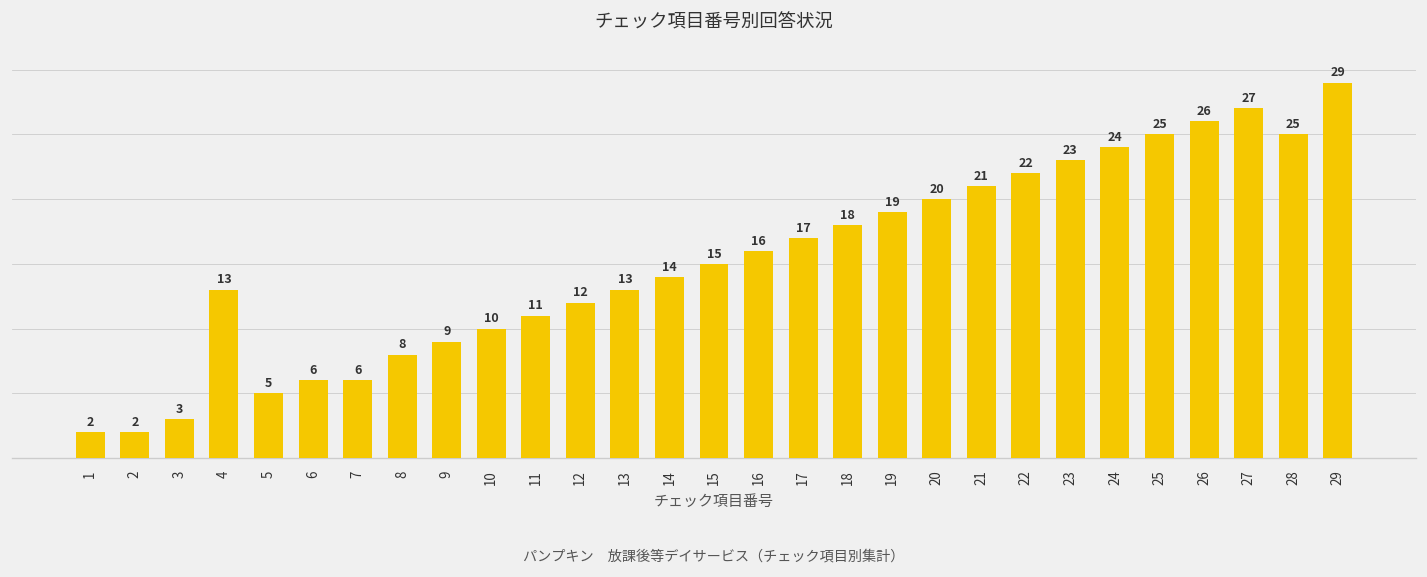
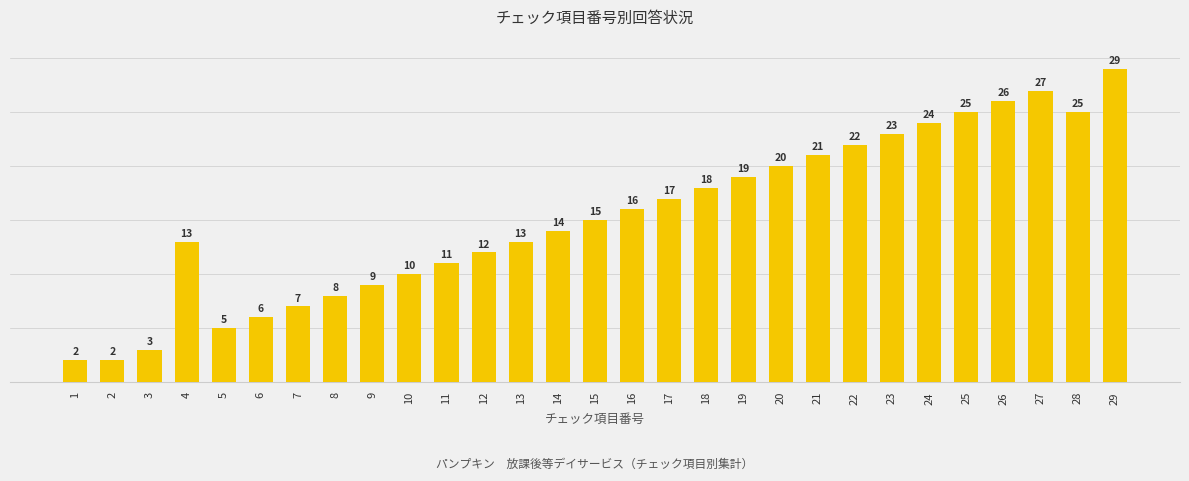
  {
    "1": 2,
    "2": 2,
    "3": 3,
    "4": 13,
    "5": 5,
    "6": 6,
-   "7": 6,
+   "7": 7,
    "8": 8,
    "9": 9,
    "10": 10,
    "11": 11,
    "12": 12,
    "13": 13,
    "14": 14,
    "15": 15,
    "16": 16,
    "17": 17,
    "18": 18,
    "19": 19,
    "20": 20,
    "21": 21,
    "22": 22,
    "23": 23,
    "24": 24,
    "25": 25,
    "26": 26,
    "27": 27,
    "28": 25,
    "29": 29
  }
